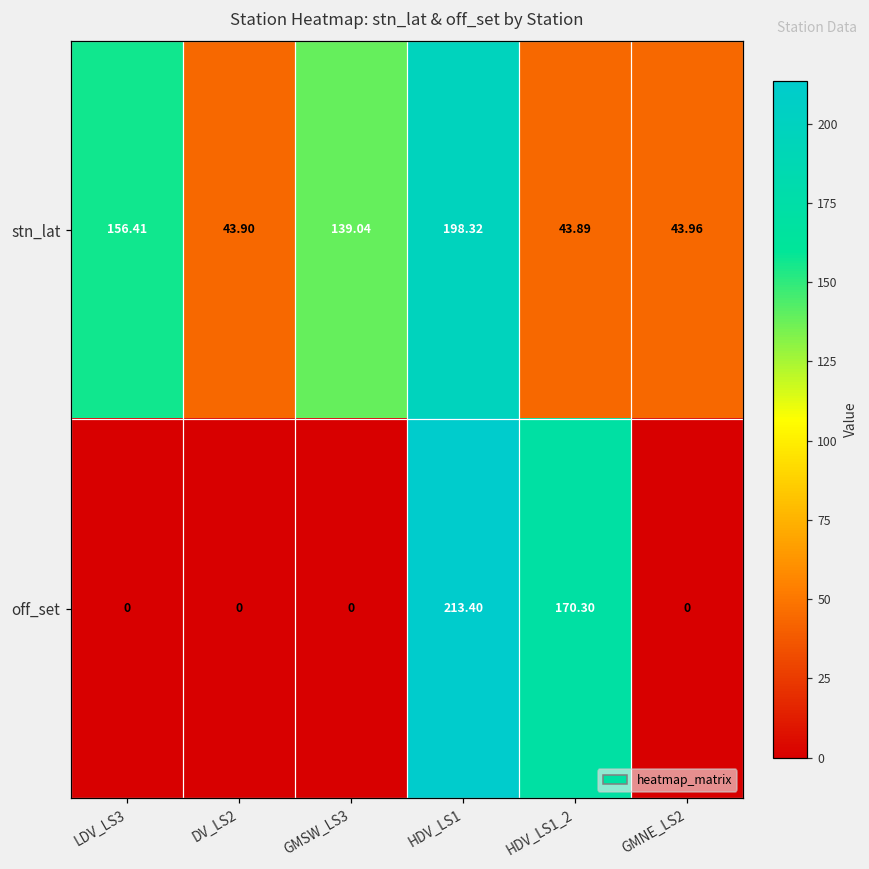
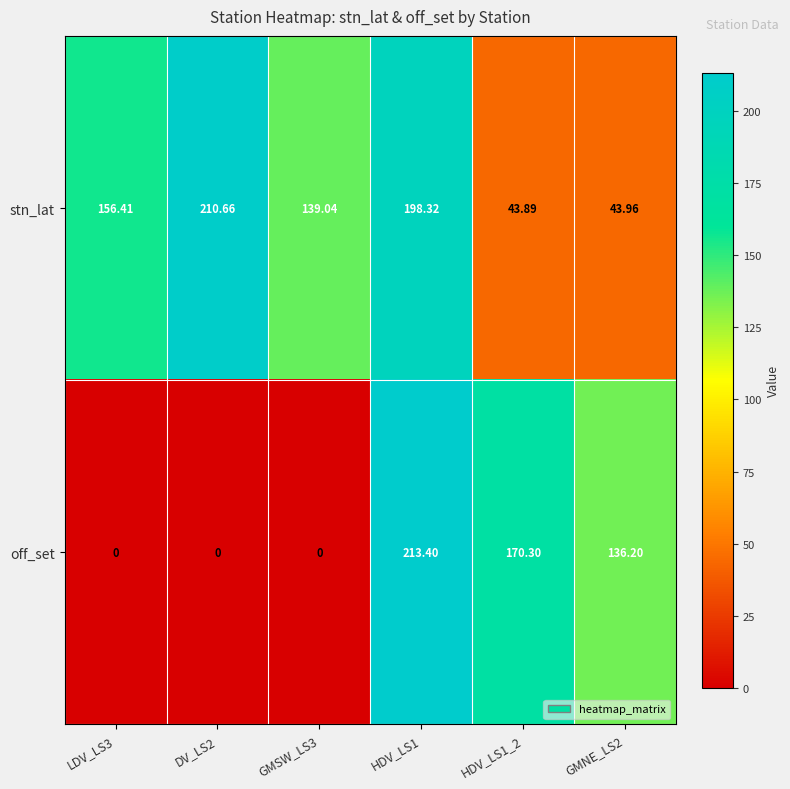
  {
    "stn_lat": {
      "LDV_LS3": 156.41,
-     "DV_LS2": 43.90,
+     "DV_LS2": 210.66,
      "GMSW_LS3": 139.04,
      "HDV_LS1": 198.32,
      "HDV_LS1_2": 43.89,
      "GMNE_LS2": 43.96
    },
    "off_set": {
      "LDV_LS3": 0,
      "DV_LS2": 0,
      "GMSW_LS3": 0,
      "HDV_LS1": 213.40,
      "HDV_LS1_2": 170.30,
-     "GMNE_LS2": 0
+     "GMNE_LS2": 136.20
    }
  }
